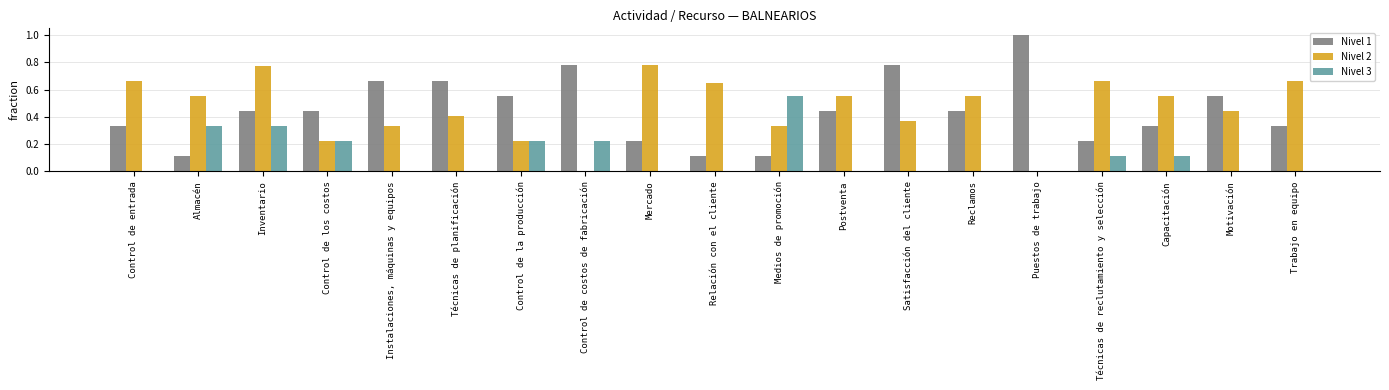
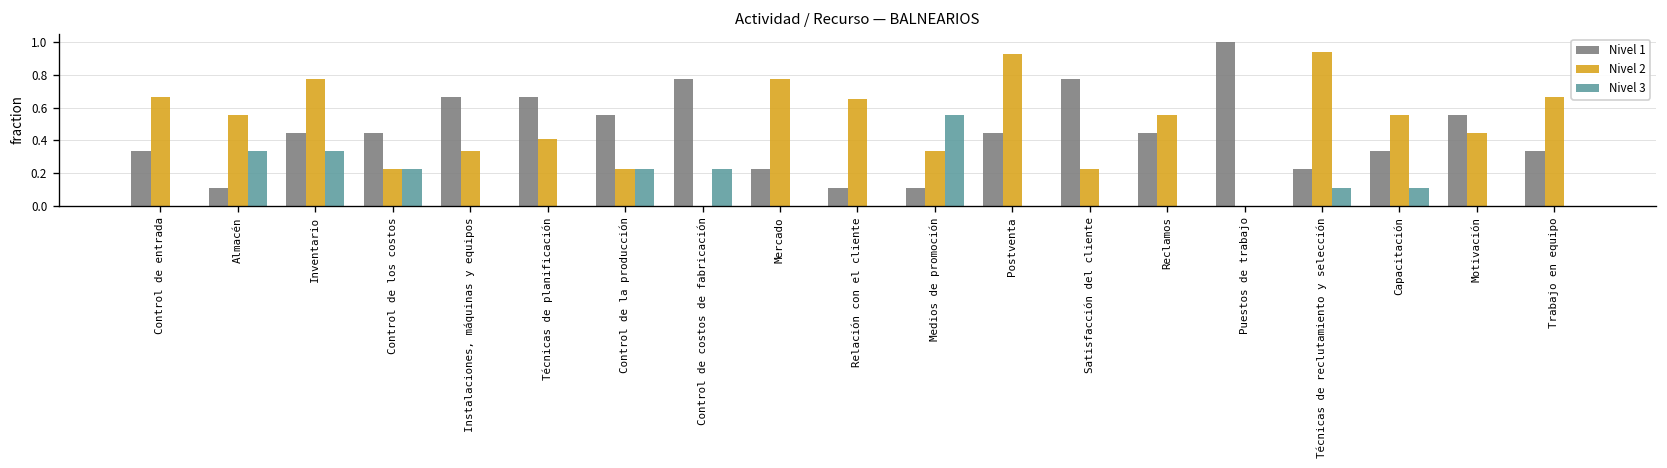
  {
    "Nivel 2": {
      "Control de entrada": 0.67,
      "Almacén": 0.56,
      "Inventario": 0.77,
      "Control de los costos": 0.22,
      "Instalaciones, máquinas y equipos": 0.33,
      "Técnicas de planificación": 0.41,
      "Control de la producción": 0.22,
      "Control de costos de fabricación": 0.00,
      "Mercado": 0.78,
      "Relación con el cliente": 0.65,
      "Medios de promoción": 0.33,
-     "Postventa": 0.56,
-     "Satisfacción del cliente": 0.37,
+     "Postventa": 0.93,
+     "Satisfacción del cliente": 0.22,
      "Reclamos": 0.56,
      "Puestos de trabajo": 0.00,
-     "Técnicas de reclutamiento y selección": 0.67,
+     "Técnicas de reclutamiento y selección": 0.94,
      "Capacitación": 0.56,
      "Motivación": 0.44,
      "Trabajo en equipo": 0.67
    }
  }
